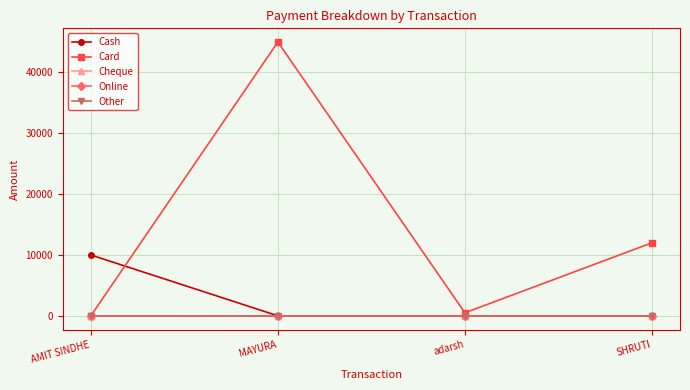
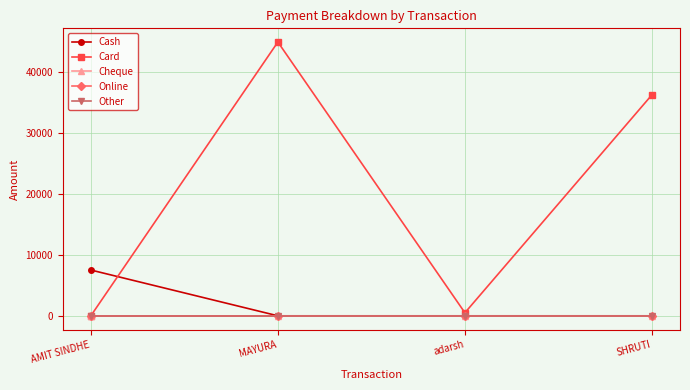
  {
    "Cash": {
-     "AMIT SINDHE": 10000
+     "AMIT SINDHE": 8000
    },
    "Card": {
      "MAYURA": 45000,
      "adarsh": 1000,
-     "SHRUTI": 12000
+     "SHRUTI": 36000
    }
  }
